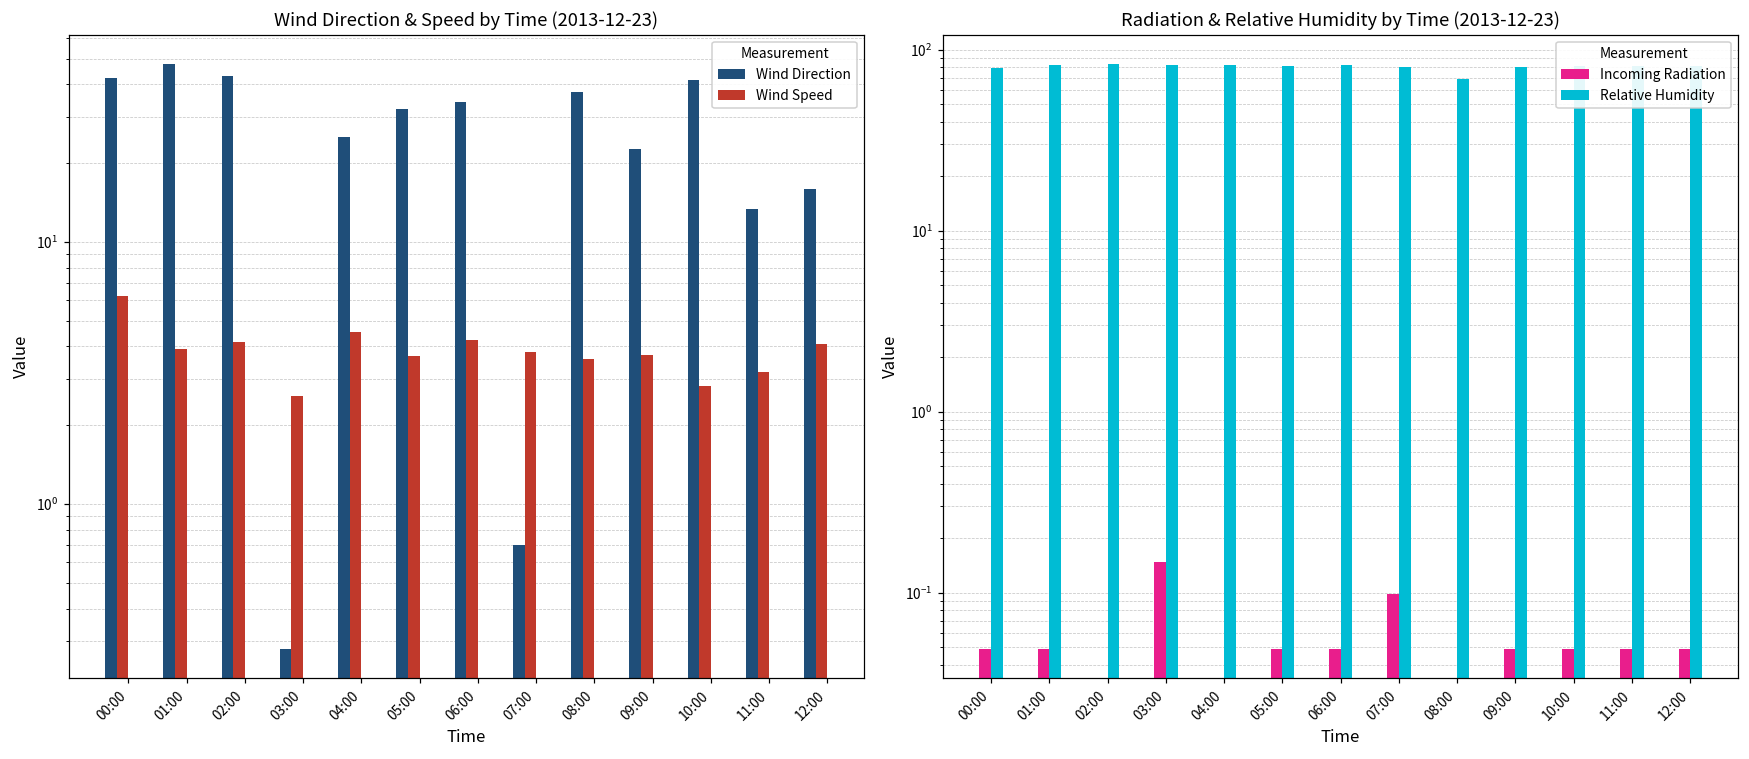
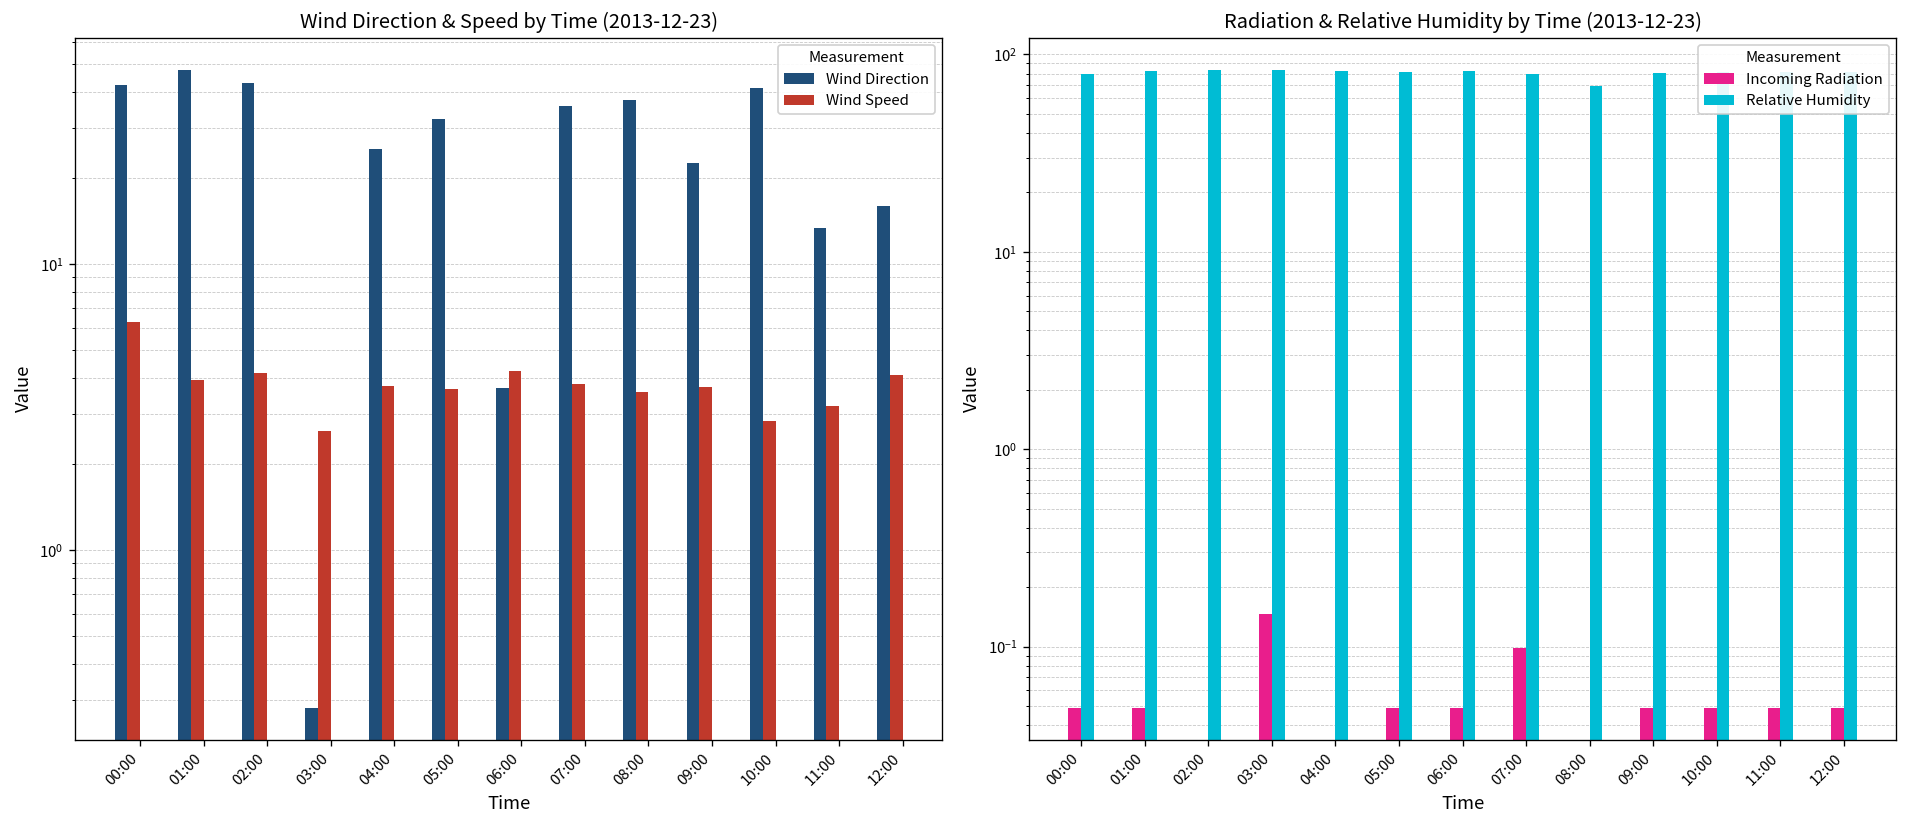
  {
    "Wind Direction & Speed by Time (2013-12-23)": {
      "Wind Direction": {
        "00:00": 42,
        "01:00": 48,
        "02:00": 43,
        "03:00": 0.28,
        "04:00": 25,
        "05:00": 32,
-       "06:00": 34,
-       "07:00": 0.7,
+       "06:00": 3.7,
+       "07:00": 36,
        "08:00": 38,
        "09:00": 23,
        "10:00": 41,
        "11:00": 13,
        "12:00": 16
      },
      "Wind Speed": {
        "00:00": 6.3,
        "01:00": 3.9,
        "02:00": 4.2,
        "03:00": 2.6,
-       "04:00": 4.5,
+       "04:00": 3.8,
        "05:00": 3.7,
        "06:00": 4.2,
        "07:00": 3.8,
        "08:00": 3.6,
        "09:00": 3.7,
        "10:00": 2.8,
        "11:00": 3.2,
        "12:00": 4.1
      }
    },
    "Radiation & Relative Humidity by Time (2013-12-23)": {
      "Incoming Radiation": {
        "00:00": 0.049,
        "01:00": 0.049,
        "03:00": 0.15,
        "05:00": 0.049,
        "06:00": 0.049,
        "07:00": 0.10,
        "09:00": 0.049,
        "10:00": 0.049,
        "11:00": 0.049,
        "12:00": 0.049
      },
      "Relative Humidity": {
        "00:00": 80,
        "01:00": 80,
        "02:00": 80,
        "03:00": 80,
        "04:00": 80,
        "05:00": 80,
        "06:00": 80,
        "07:00": 80,
        "08:00": 69,
        "09:00": 80
      }
    }
  }
